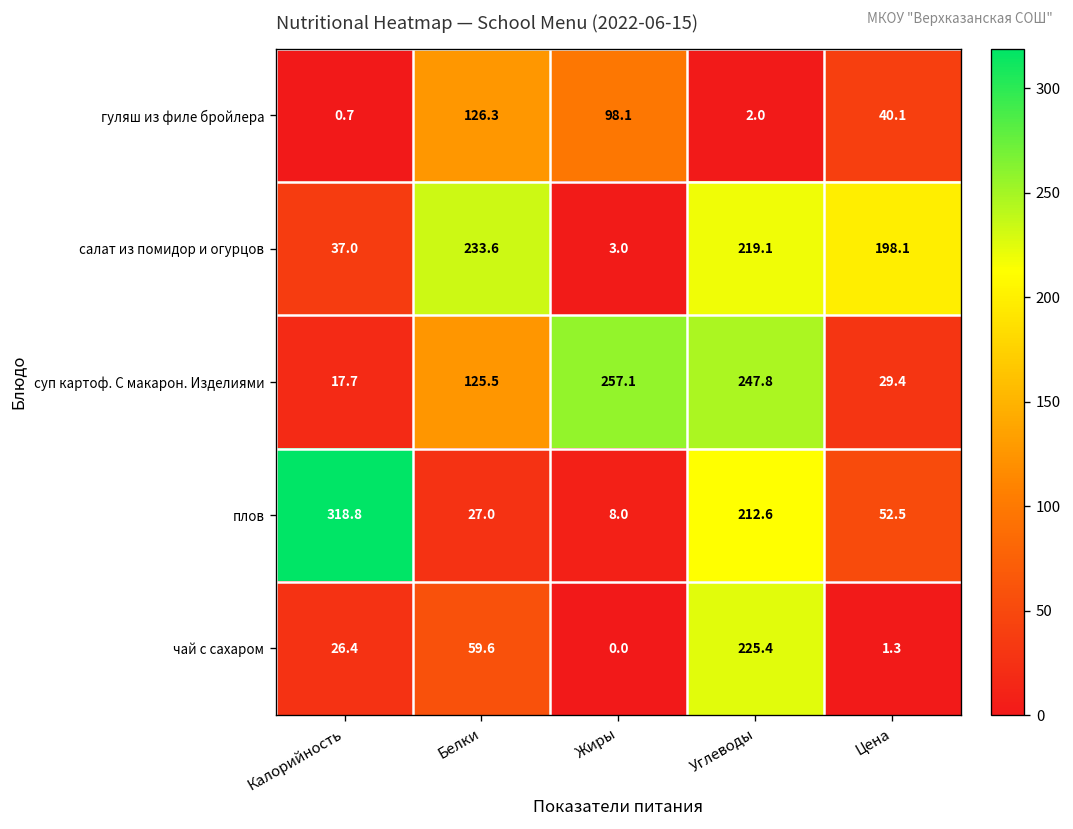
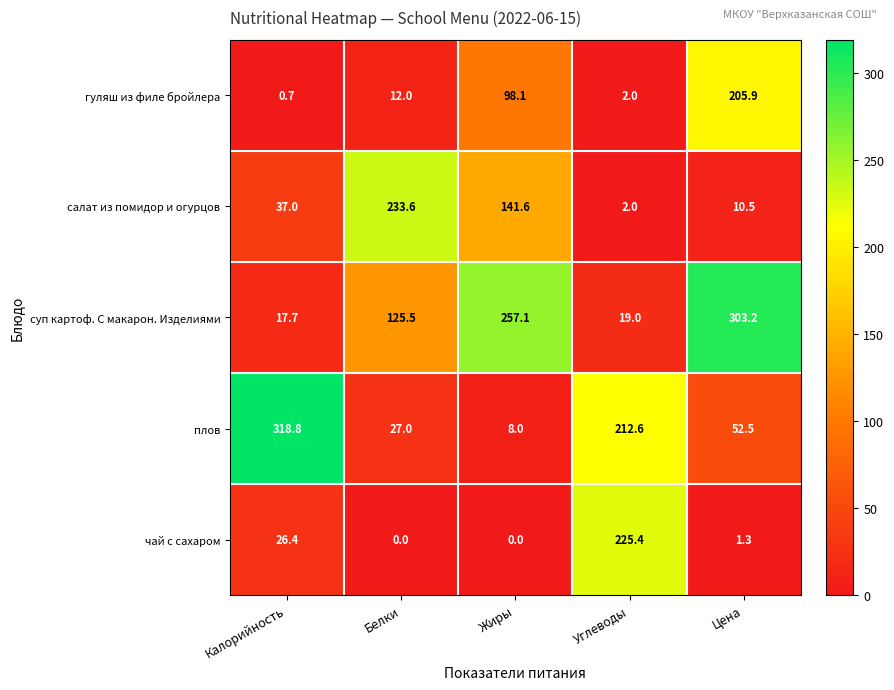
  {
    "гуляш из филе бройлера": {
      "Калорийность": 0.7,
-     "Белки": 126.3,
+     "Белки": 12.0,
      "Жиры": 98.1,
      "Углеводы": 2.0,
-     "Цена": 40.1
+     "Цена": 205.9
    },
    "салат из помидор и огурцов": {
      "Калорийность": 37.0,
      "Белки": 233.6,
-     "Жиры": 3.0,
-     "Углеводы": 219.1,
-     "Цена": 198.1
+     "Жиры": 141.6,
+     "Углеводы": 2.0,
+     "Цена": 10.5
    },
    "суп картоф. С макарон. Изделиями": {
      "Калорийность": 17.7,
      "Белки": 125.5,
      "Жиры": 257.1,
-     "Углеводы": 247.8,
-     "Цена": 29.4
+     "Углеводы": 19.0,
+     "Цена": 303.2
    },
    "плов": {
      "Калорийность": 318.8,
      "Белки": 27.0,
      "Жиры": 8.0,
      "Углеводы": 212.6,
      "Цена": 52.5
    },
    "чай с сахаром": {
      "Калорийность": 26.4,
-     "Белки": 59.6,
+     "Белки": 0.0,
      "Жиры": 0.0,
      "Углеводы": 225.4,
      "Цена": 1.3
    }
  }
